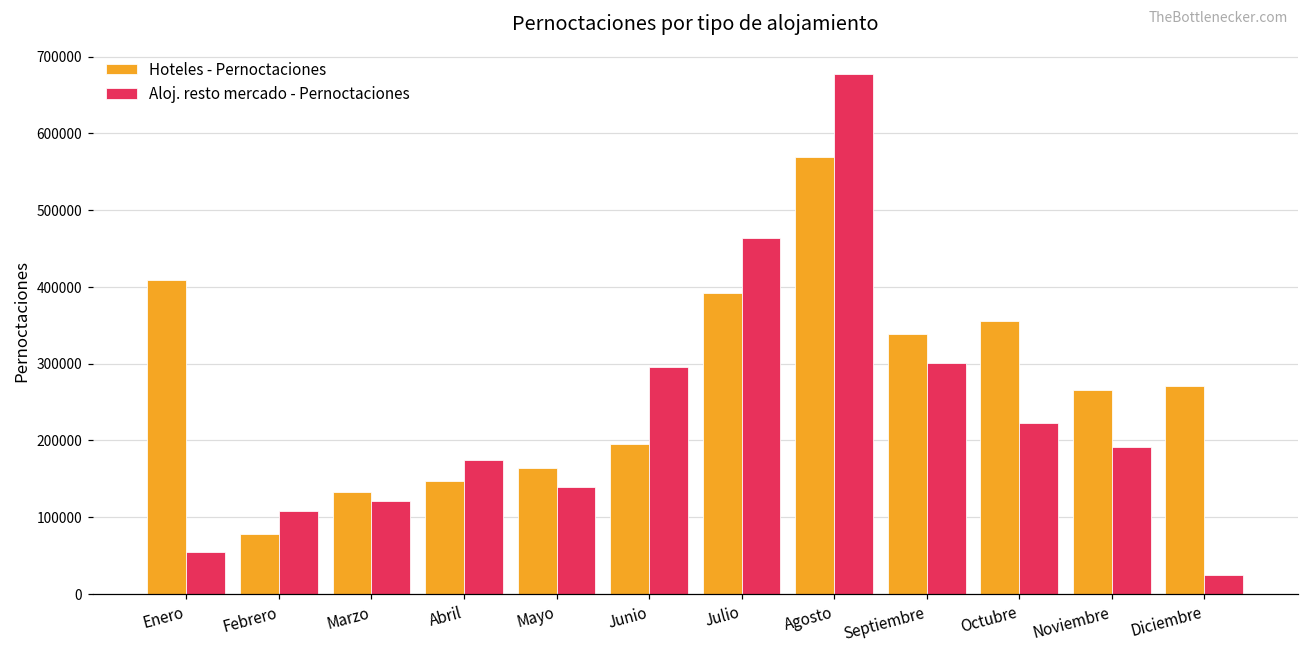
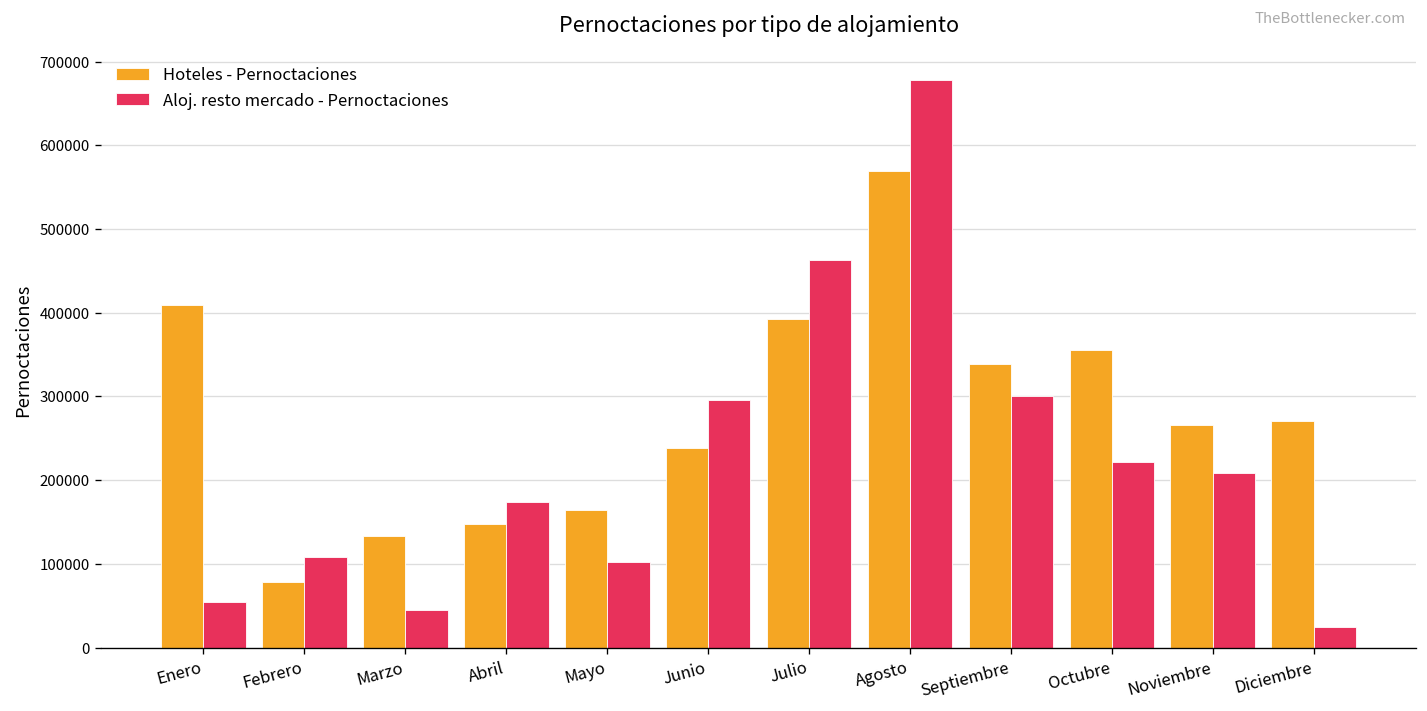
  {
    "Hoteles - Pernoctaciones": {
      "Enero": 410000,
      "Febrero": 80000,
      "Marzo": 130000,
      "Abril": 150000,
      "Mayo": 160000,
-     "Junio": 190000,
+     "Junio": 240000,
      "Julio": 390000,
      "Agosto": 570000,
      "Septiembre": 340000,
      "Octubre": 360000,
      "Noviembre": 270000,
      "Diciembre": 270000
    },
    "Aloj. resto mercado - Pernoctaciones": {
      "Enero": 50000,
      "Febrero": 110000,
-     "Marzo": 120000,
+     "Marzo": 40000,
      "Abril": 170000,
-     "Mayo": 140000,
+     "Mayo": 100000,
      "Junio": 300000,
      "Julio": 460000,
      "Agosto": 680000,
      "Septiembre": 300000,
      "Octubre": 220000,
-     "Noviembre": 190000,
+     "Noviembre": 210000,
      "Diciembre": 20000
    }
  }
